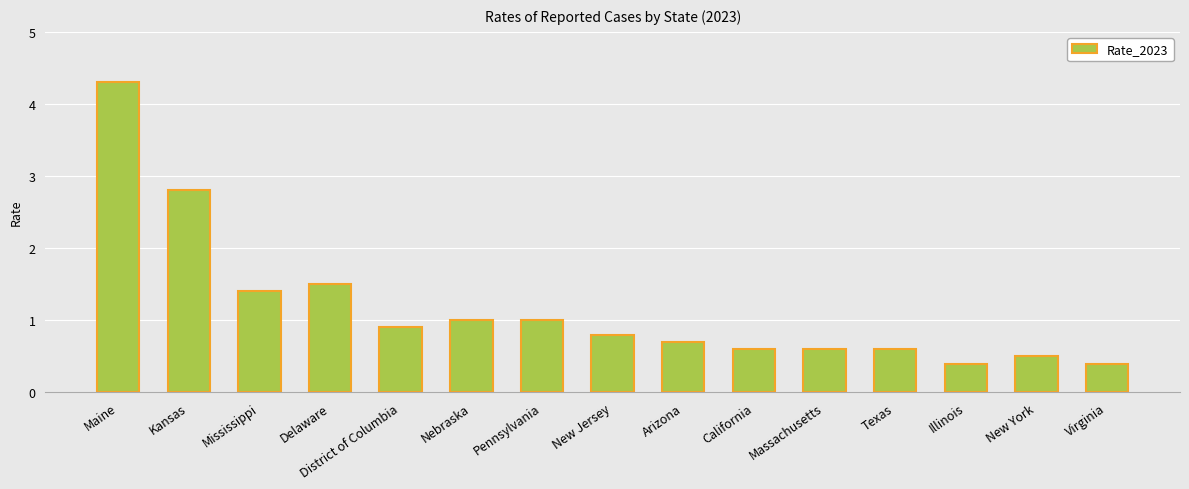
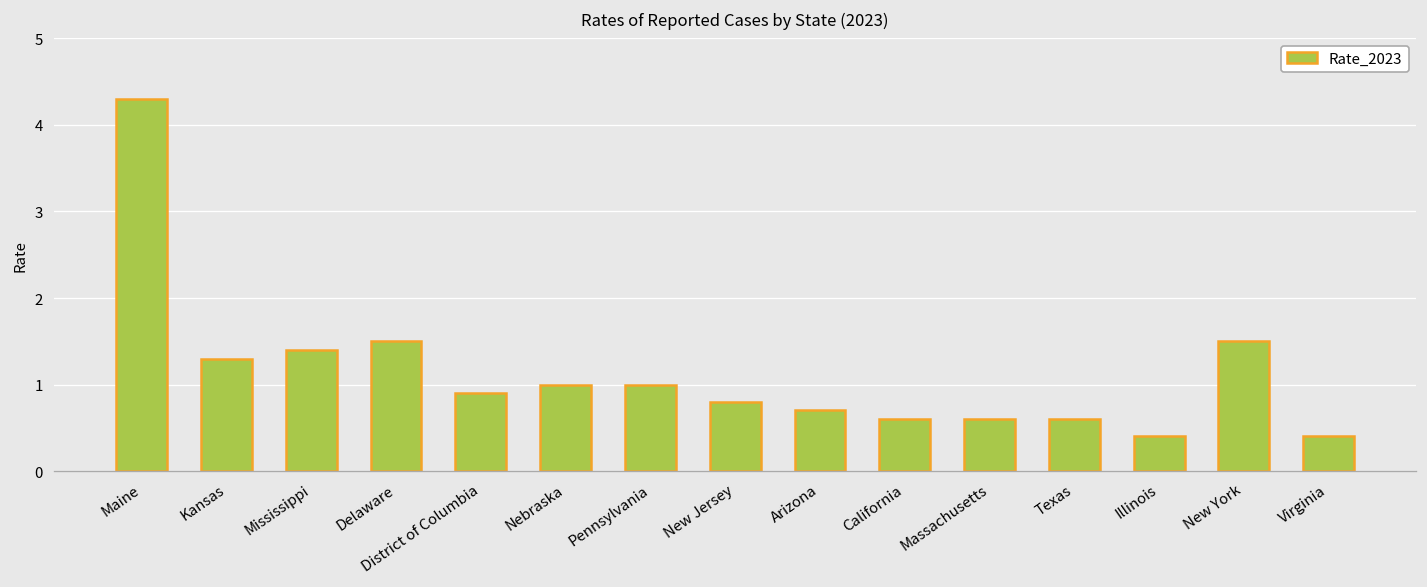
  {
    "Maine": 4.3,
-   "Kansas": 2.8,
+   "Kansas": 1.3,
    "Mississippi": 1.4,
    "Delaware": 1.5,
    "District of Columbia": 0.9,
    "Nebraska": 1.0,
    "Pennsylvania": 1.0,
    "New Jersey": 0.8,
    "Arizona": 0.7,
    "California": 0.6,
    "Massachusetts": 0.6,
    "Texas": 0.6,
    "Illinois": 0.4,
-   "New York": 0.5,
+   "New York": 1.5,
    "Virginia": 0.4
  }
